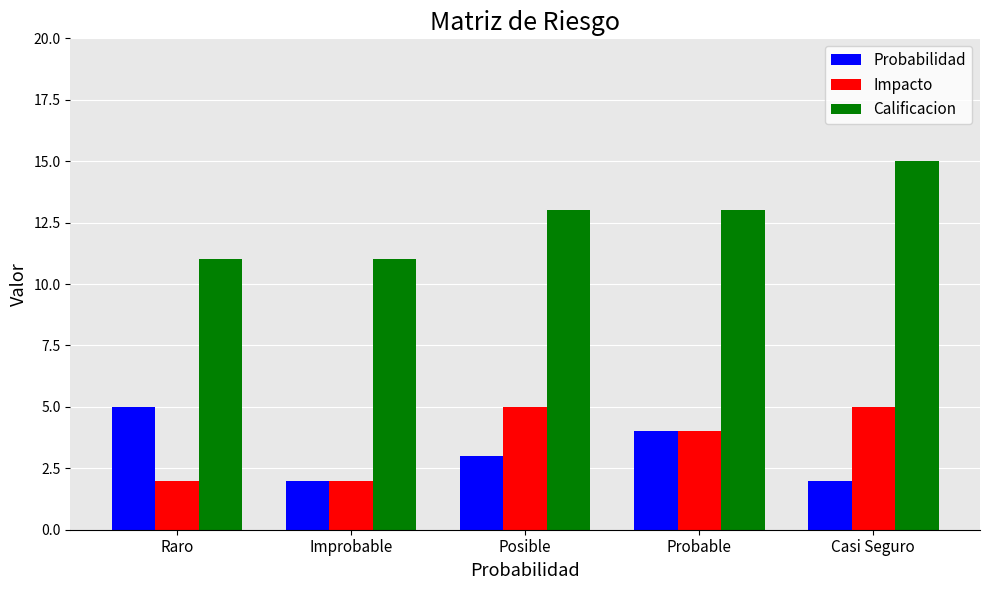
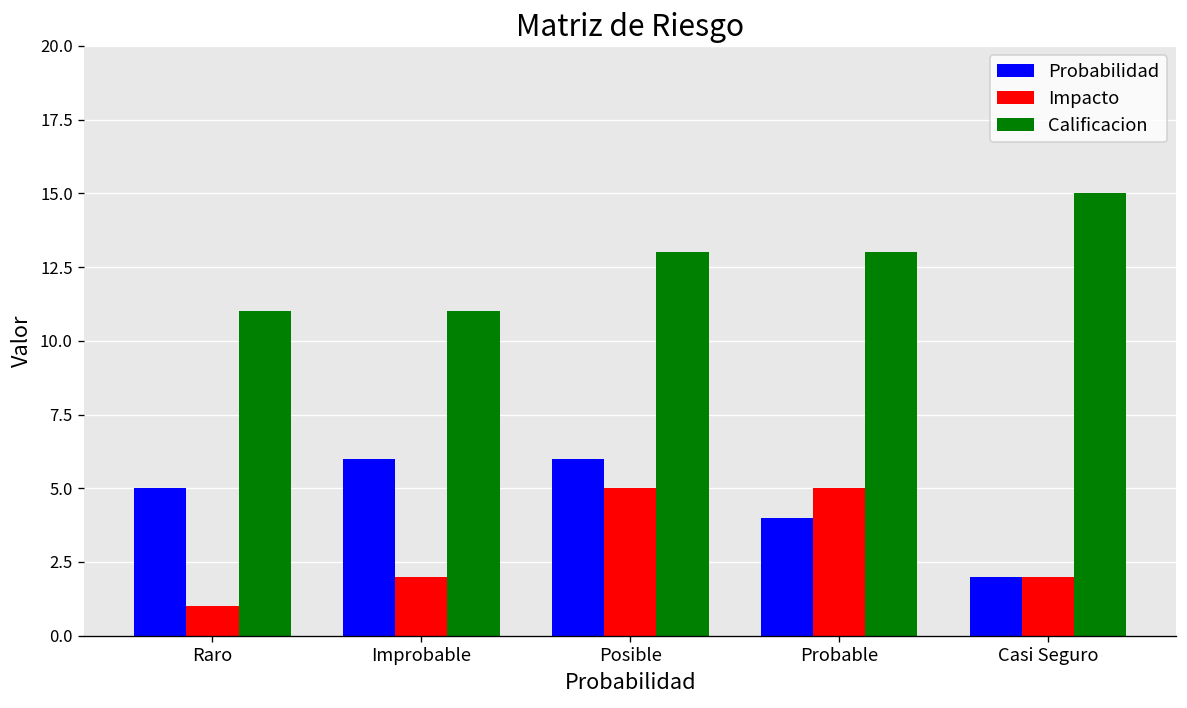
  {
    "Probabilidad": {
      "Raro": 5,
-     "Improbable": 2,
-     "Posible": 3,
+     "Improbable": 6,
+     "Posible": 6,
      "Probable": 4,
      "Casi Seguro": 2
    },
    "Impacto": {
-     "Raro": 2,
+     "Raro": 1,
      "Improbable": 2,
      "Posible": 5,
-     "Probable": 4,
-     "Casi Seguro": 5
+     "Probable": 5,
+     "Casi Seguro": 2
    },
    "Calificacion": {
      "Raro": 11,
      "Improbable": 11,
      "Posible": 13,
      "Probable": 13,
      "Casi Seguro": 15
    }
  }
